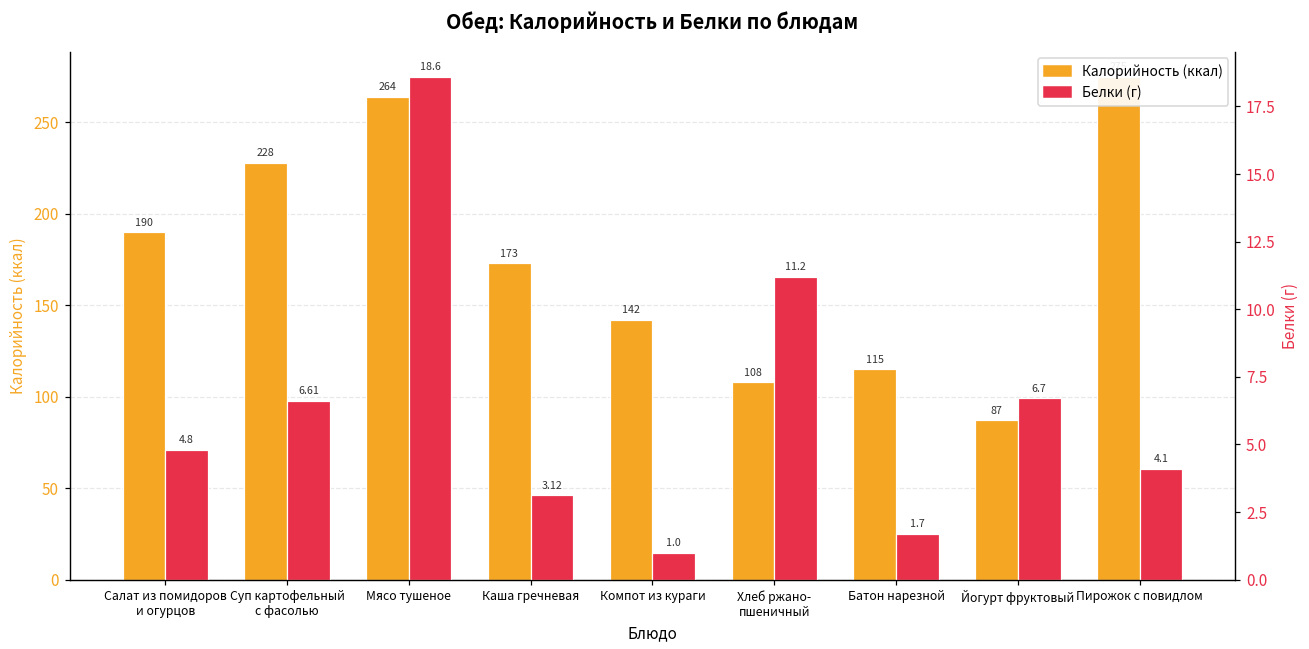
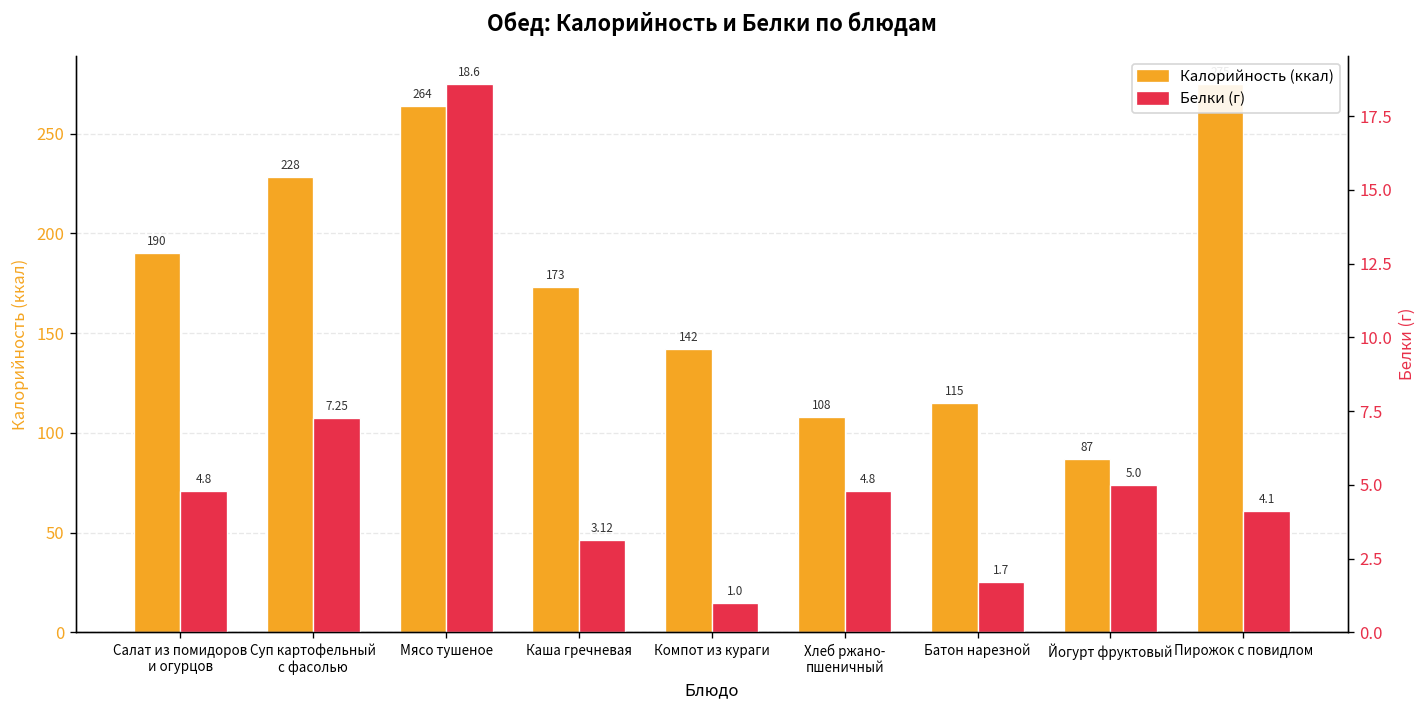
  {
    "Калорийность (ккал)": {
      "Салат из помидоров и огурцов": 190,
      "Суп картофельный с фасолью": 228,
      "Мясо тушеное": 264,
      "Каша гречневая": 173,
      "Компот из кураги": 142,
      "Хлеб ржано- пшеничный": 108,
      "Батон нарезной": 115,
      "Йогурт фруктовый": 87
    },
    "Белки (г)": {
      "Салат из помидоров и огурцов": 4.8,
-     "Суп картофельный с фасолью": 6.61,
+     "Суп картофельный с фасолью": 7.25,
      "Мясо тушеное": 18.6,
      "Каша гречневая": 3.12,
      "Компот из кураги": 1.0,
-     "Хлеб ржано- пшеничный": 11.2,
+     "Хлеб ржано- пшеничный": 4.8,
      "Батон нарезной": 1.7,
-     "Йогурт фруктовый": 6.7,
+     "Йогурт фруктовый": 5.0,
      "Пирожок с повидлом": 4.1
    }
  }
